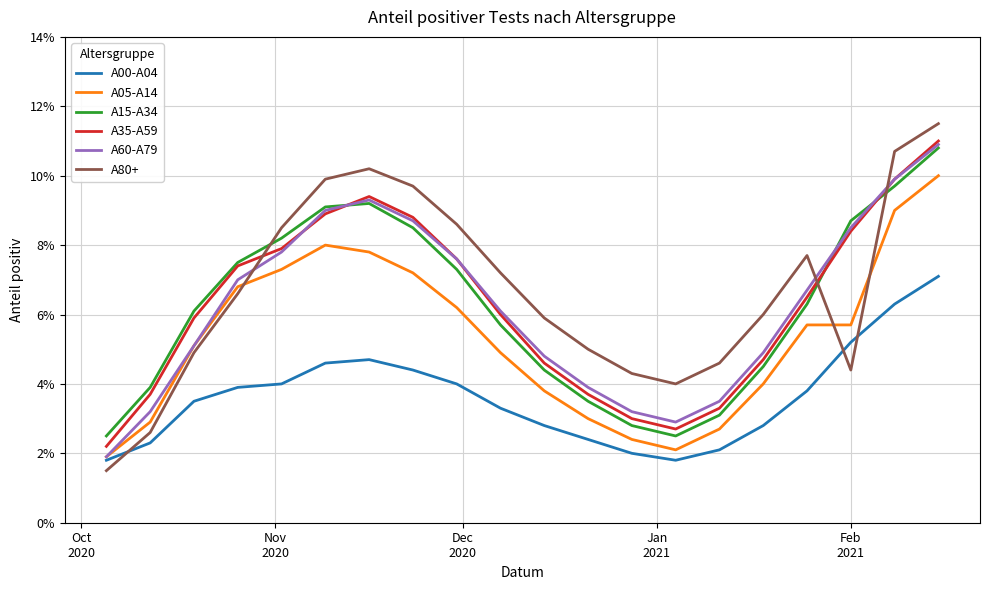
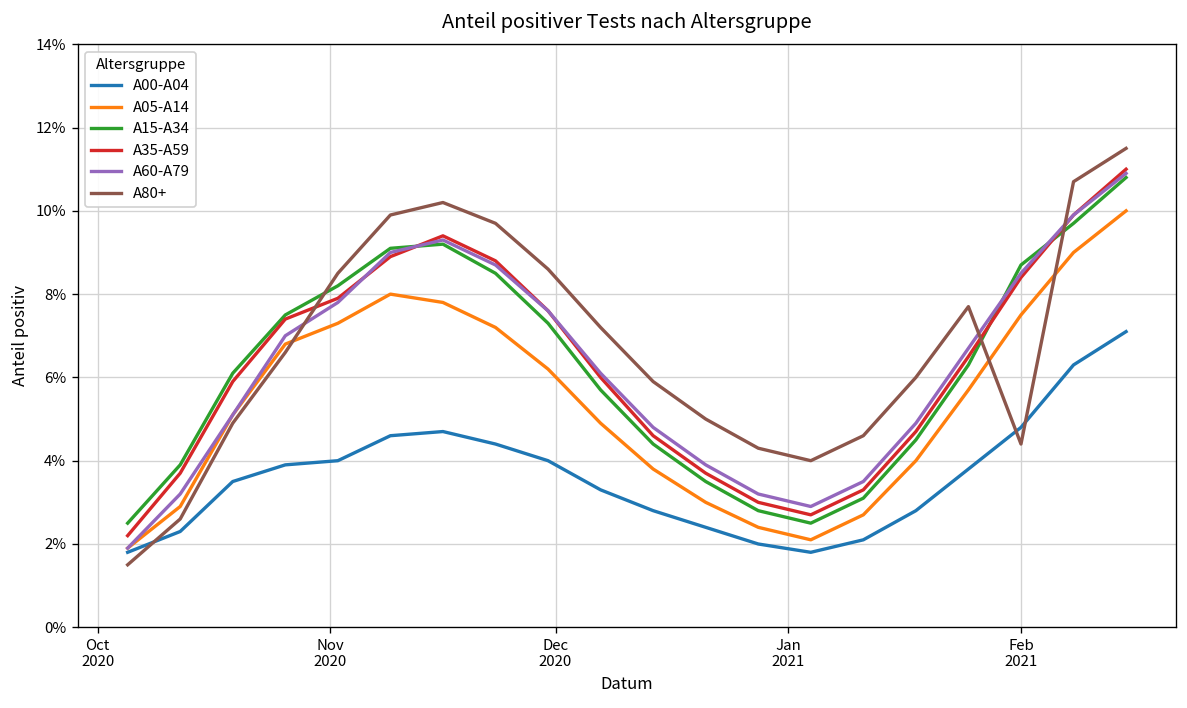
  {
    "A00-A04": {
-     "Feb 2021": "5.2%"
+     "Feb 2021": "4.8%"
    },
    "A05-A14": {
-     "Feb 2021": "5.7%"
+     "Feb 2021": "7.5%"
    },
    "A15-A34": {
      "Feb 2021": "8.7%"
    },
    "A35-A59": {
      "Feb 2021": "8.4%"
    },
    "A60-A79": {
      "Feb 2021": "8.5%"
    },
    "A80+": {
      "Feb 2021": "4.4%"
    }
  }
